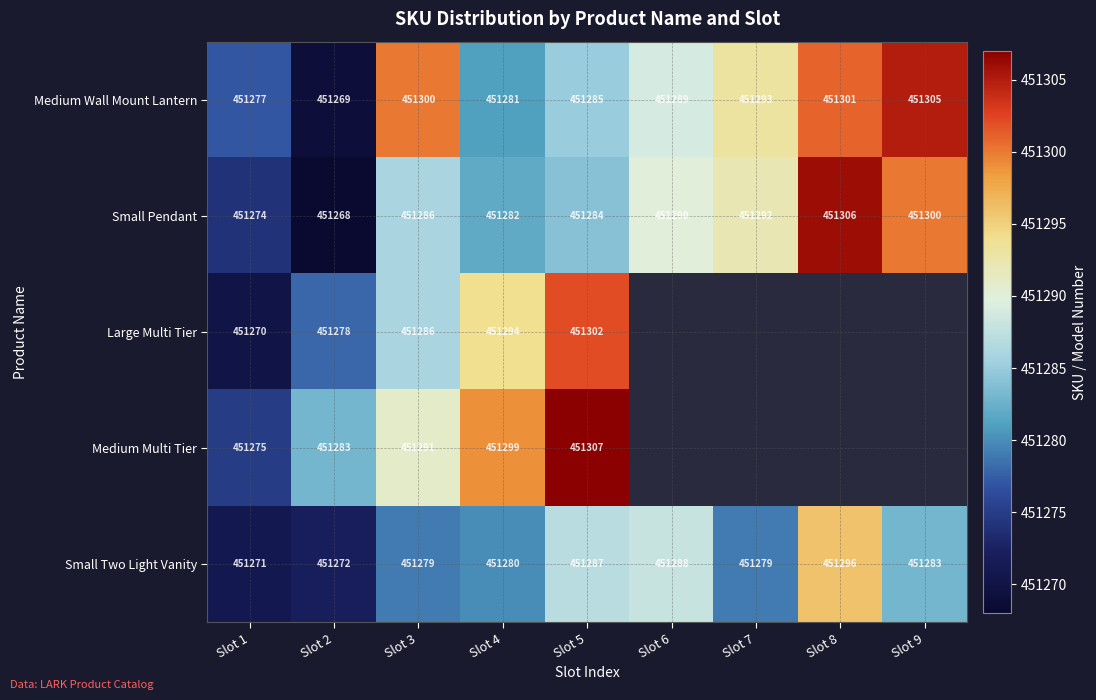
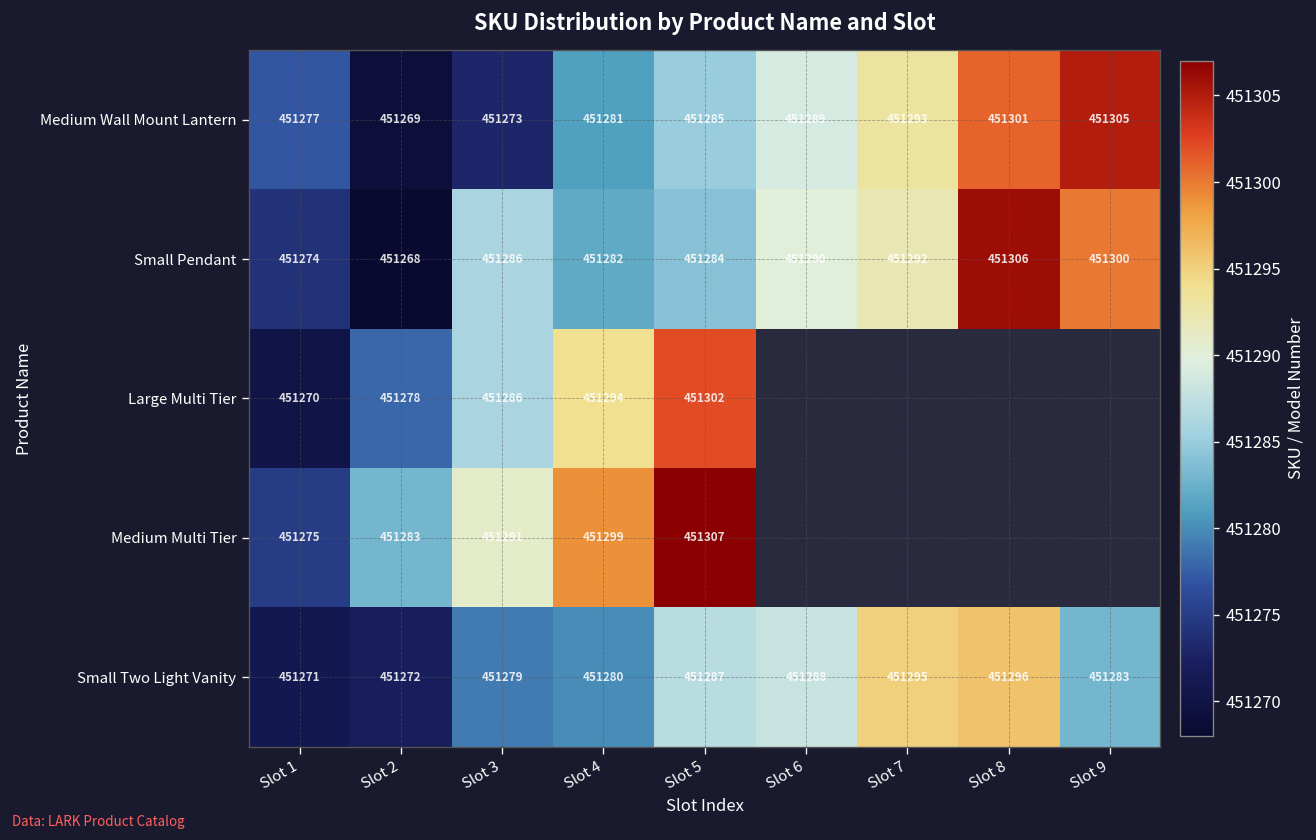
  {
    "Medium Wall Mount Lantern": {
      "Slot 1": 451277,
      "Slot 2": 451269,
-     "Slot 3": 451300,
+     "Slot 3": 451273,
      "Slot 4": 451281,
      "Slot 5": 451285,
      "Slot 7": 451293,
      "Slot 8": 451301,
      "Slot 9": 451305
    },
    "Small Pendant": {
      "Slot 1": 451274,
      "Slot 2": 451268,
      "Slot 3": 451286,
      "Slot 4": 451282,
      "Slot 5": 451284,
      "Slot 7": 451292,
      "Slot 8": 451306,
      "Slot 9": 451300
    },
    "Large Multi Tier": {
      "Slot 1": 451270,
      "Slot 2": 451278,
      "Slot 3": 451286,
      "Slot 4": 451294,
      "Slot 5": 451302
    },
    "Medium Multi Tier": {
      "Slot 1": 451275,
      "Slot 2": 451283,
      "Slot 3": 451291,
      "Slot 4": 451299,
      "Slot 5": 451307
    },
    "Small Two Light Vanity": {
      "Slot 1": 451271,
      "Slot 2": 451272,
      "Slot 3": 451279,
      "Slot 4": 451280,
      "Slot 5": 451287,
      "Slot 6": 451288,
-     "Slot 7": 451279,
+     "Slot 7": 451295,
      "Slot 8": 451296,
      "Slot 9": 451283
    }
  }
